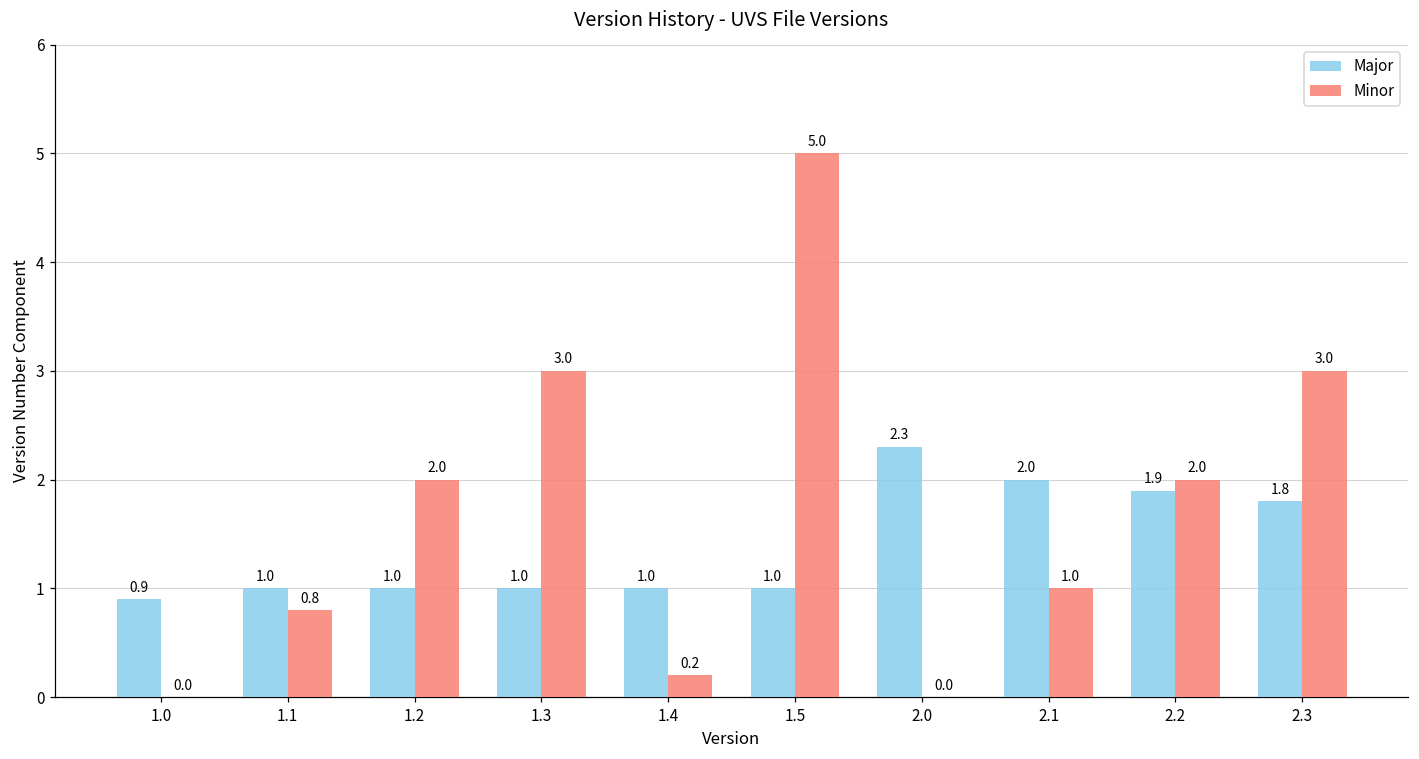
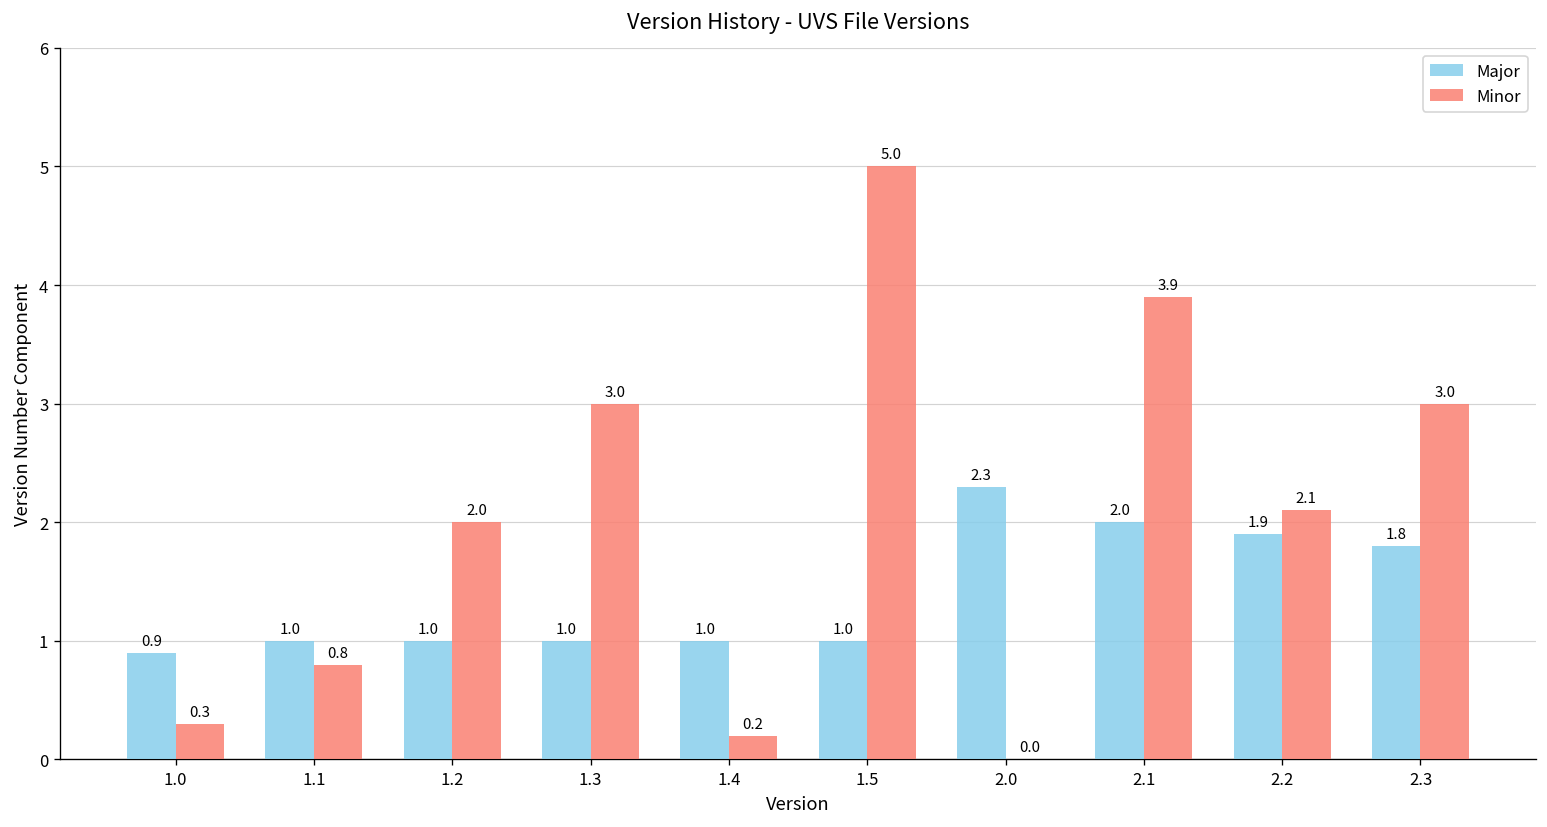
  {
    "Major": {
      "1.0": 0.9,
      "1.1": 1.0,
      "1.2": 1.0,
      "1.3": 1.0,
      "1.4": 1.0,
      "1.5": 1.0,
      "2.0": 2.3,
      "2.1": 2.0,
      "2.2": 1.9,
      "2.3": 1.8
    },
    "Minor": {
-     "1.0": 0.0,
+     "1.0": 0.3,
      "1.1": 0.8,
      "1.2": 2.0,
      "1.3": 3.0,
      "1.4": 0.2,
      "1.5": 5.0,
      "2.0": 0.0,
-     "2.1": 1.0,
-     "2.2": 2.0,
+     "2.1": 3.9,
+     "2.2": 2.1,
      "2.3": 3.0
    }
  }
